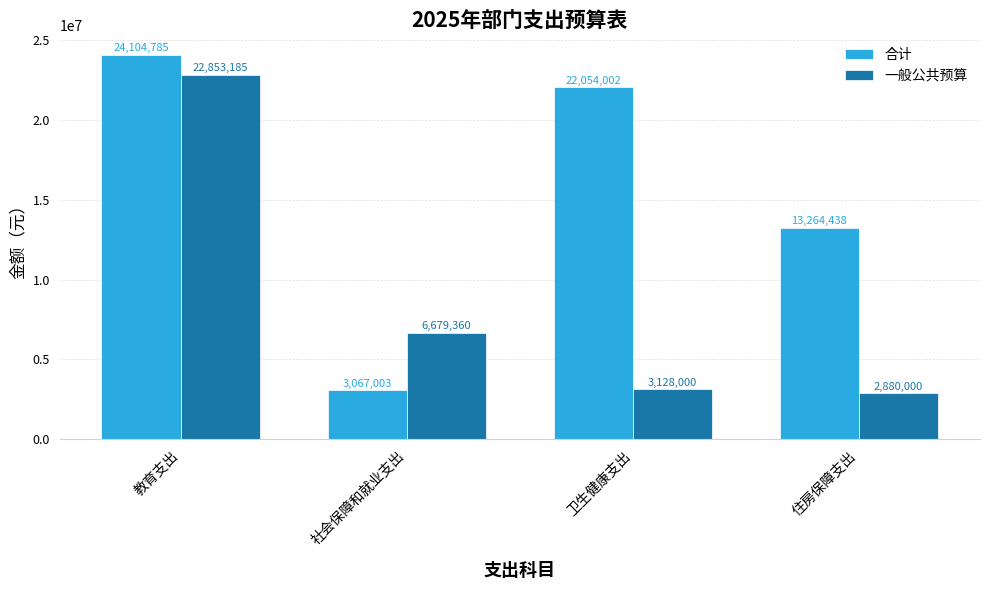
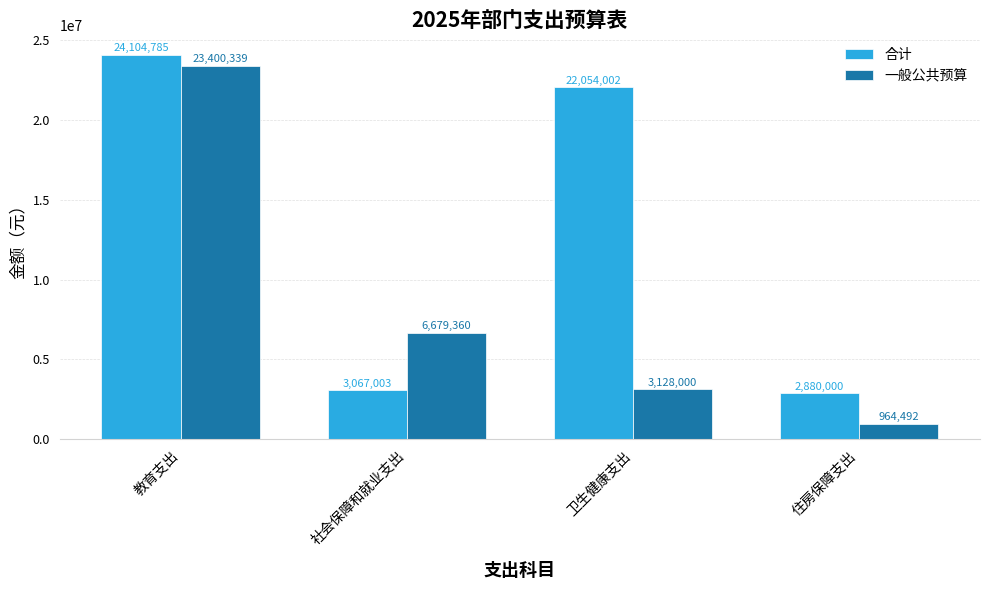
  {
    "合计": {
      "教育支出": "24,104,785",
      "社会保障和就业支出": "3,067,003",
      "卫生健康支出": "22,054,002",
-     "住房保障支出": "13,264,438"
+     "住房保障支出": "2,880,000"
    },
    "一般公共预算": {
-     "教育支出": "22,853,185",
+     "教育支出": "23,400,339",
      "社会保障和就业支出": "6,679,360",
      "卫生健康支出": "3,128,000",
-     "住房保障支出": "2,880,000"
+     "住房保障支出": "964,492"
    }
  }
